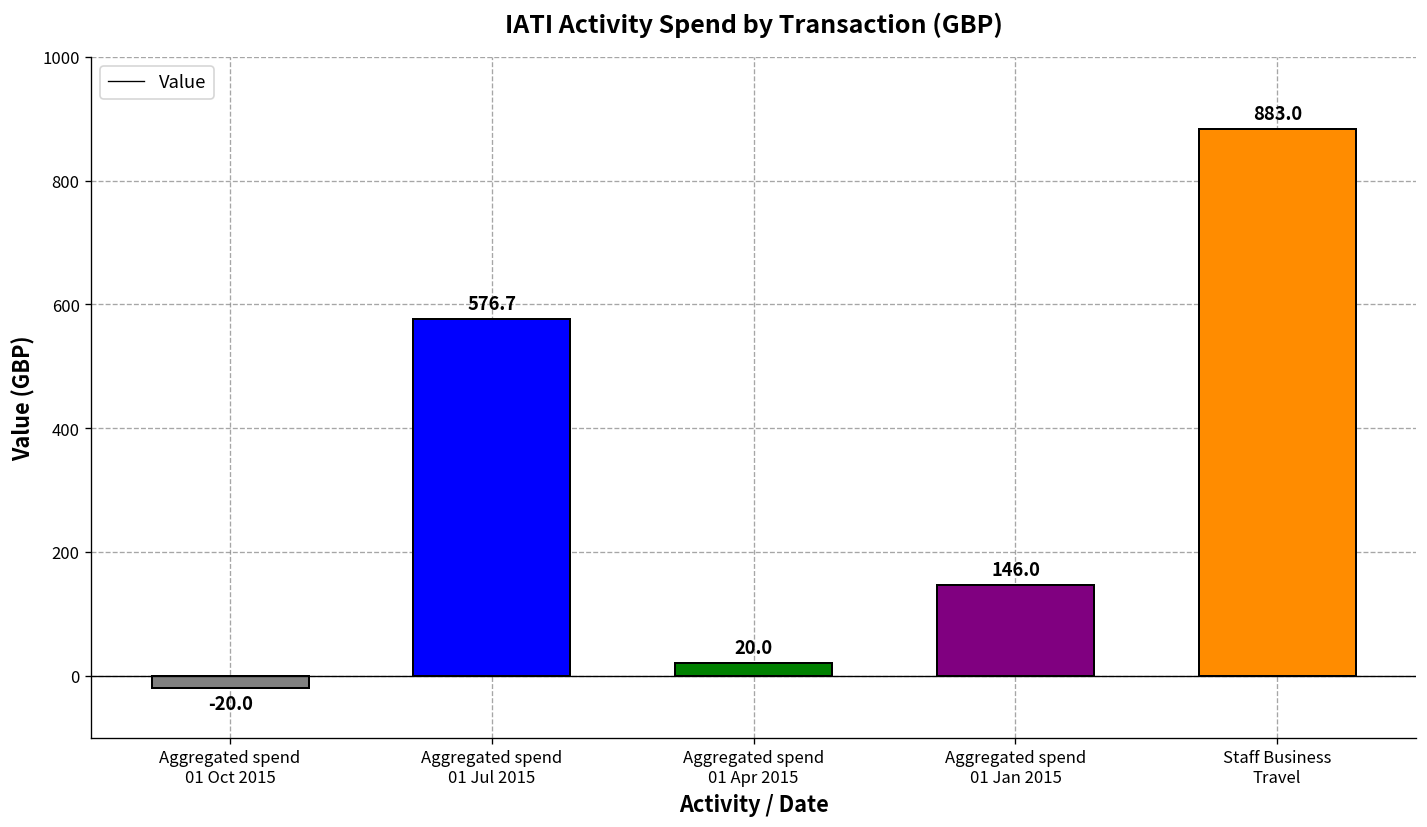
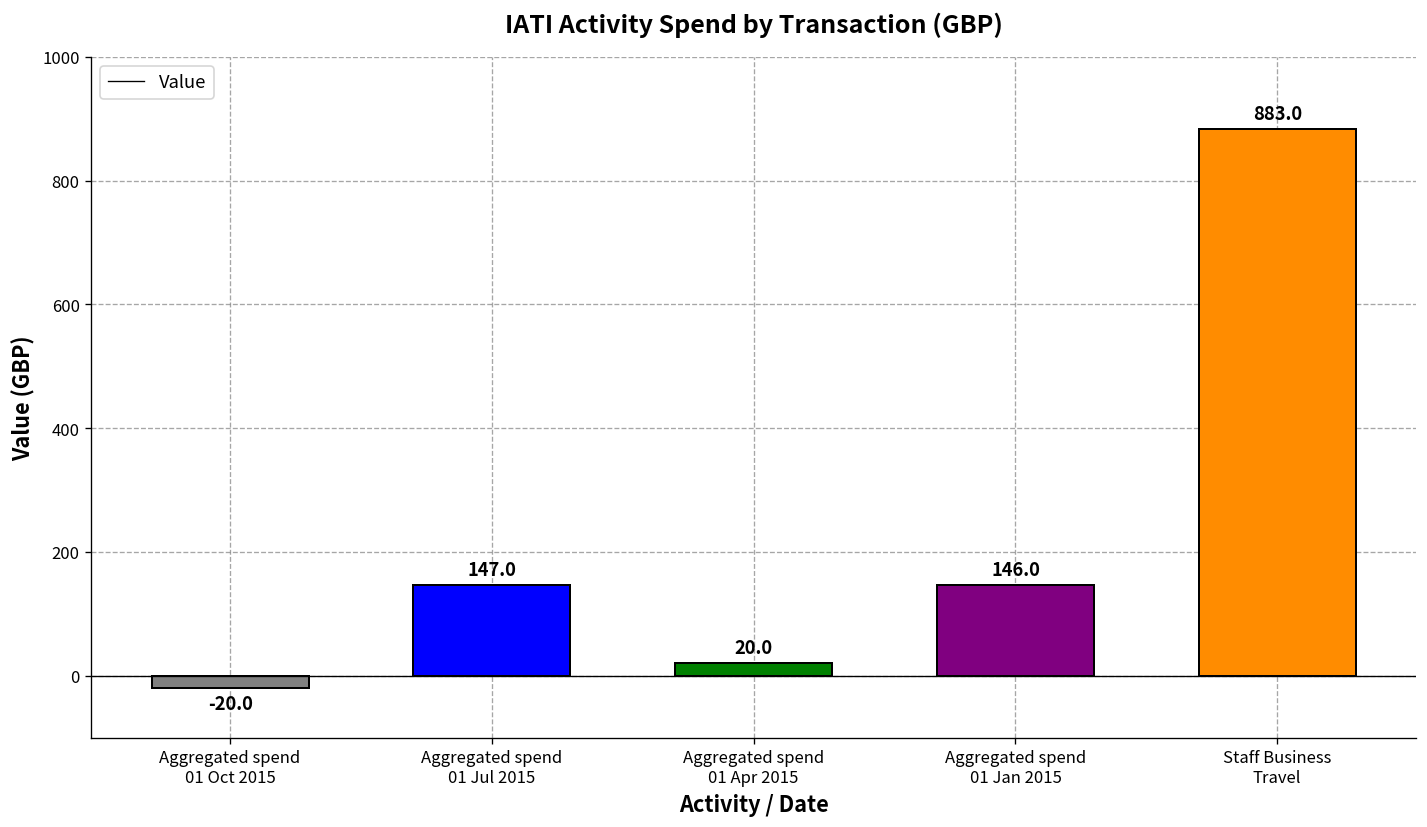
  {
    "Aggregated spend 01 Oct 2015": -20.0,
-   "Aggregated spend 01 Jul 2015": 576.7,
+   "Aggregated spend 01 Jul 2015": 147.0,
    "Aggregated spend 01 Apr 2015": 20.0,
    "Aggregated spend 01 Jan 2015": 146.0,
    "Staff Business Travel": 883.0
  }
